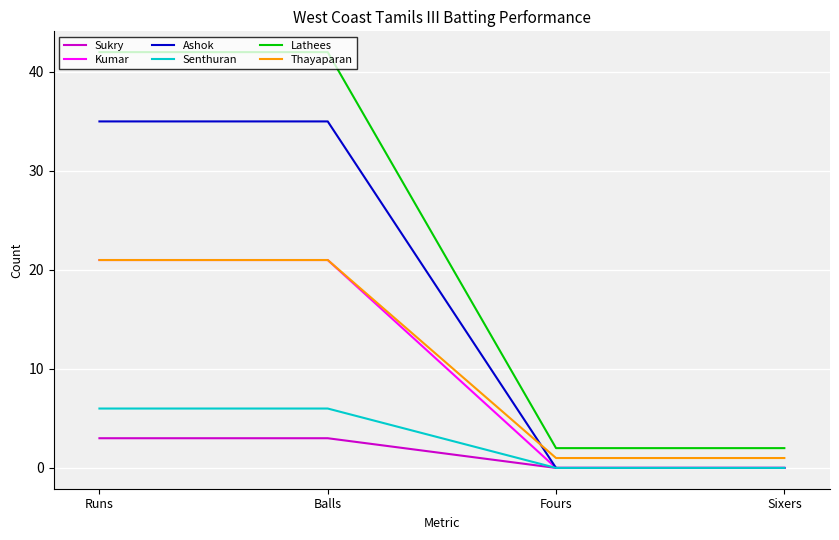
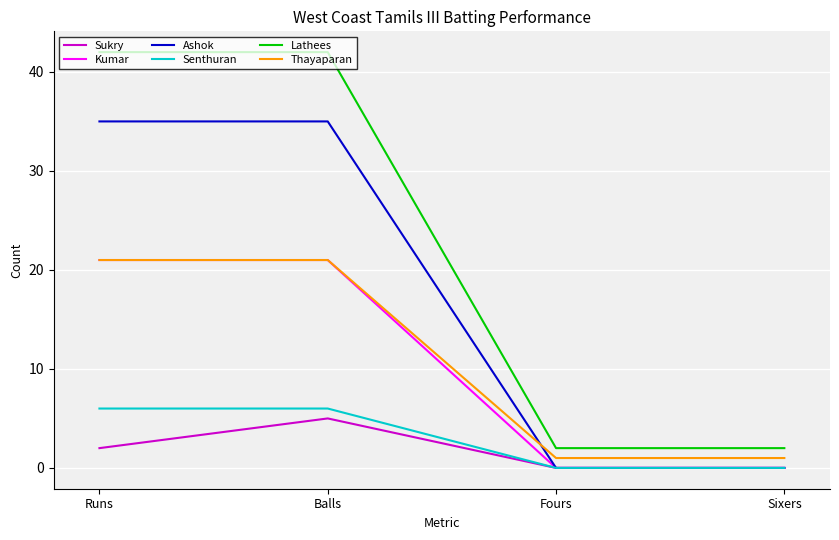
  {
    "Sukry": {
-     "Runs": 3,
-     "Balls": 3
+     "Runs": 2,
+     "Balls": 5
    },
    "Ashok": {
      "Runs": 35,
      "Balls": 35
    },
    "Senthuran": {
      "Runs": 6,
      "Balls": 6
    },
    "Lathees": {
      "Fours": 2,
      "Sixers": 2
    },
    "Thayaparan": {
      "Fours": 1,
      "Sixers": 1
    }
  }
